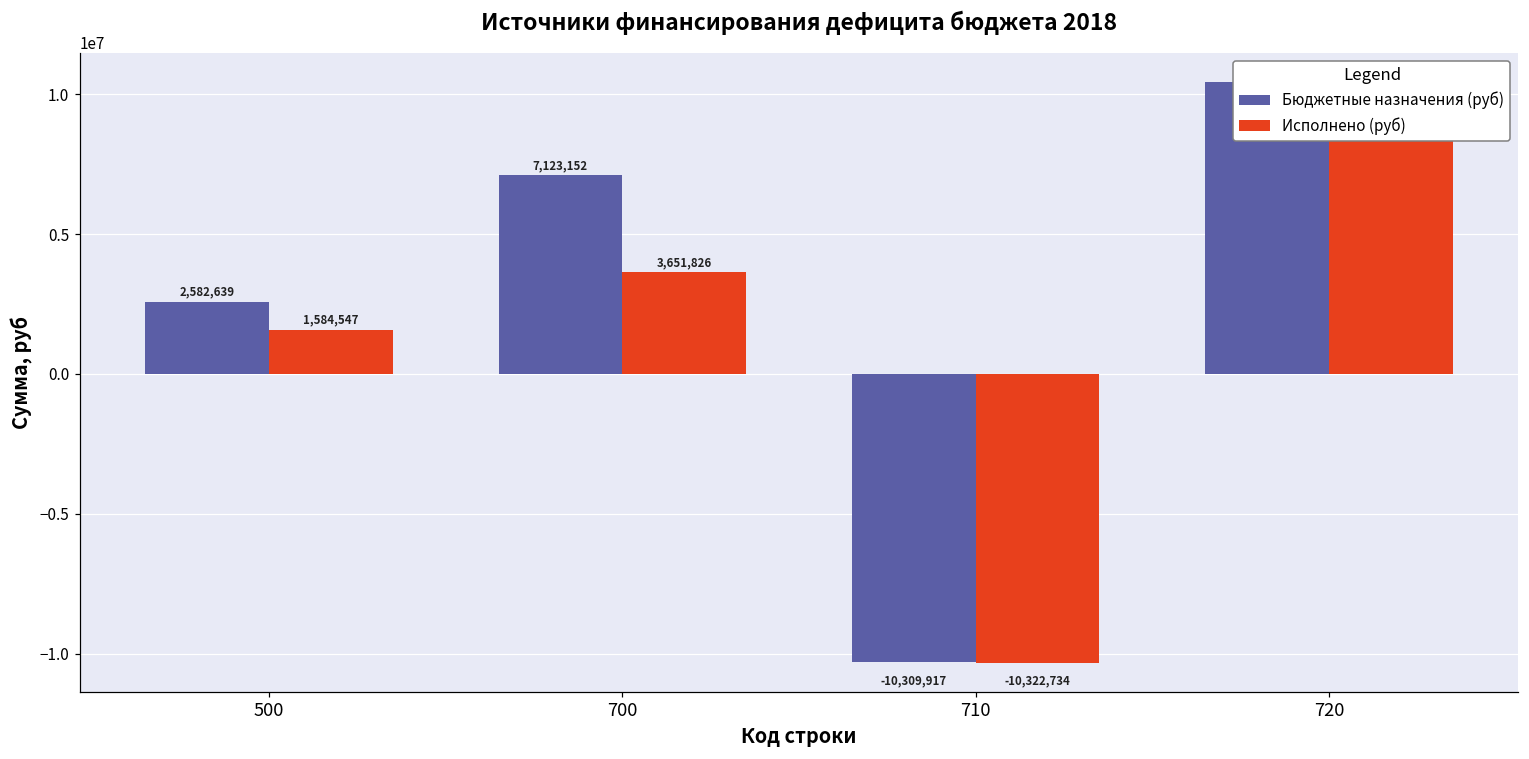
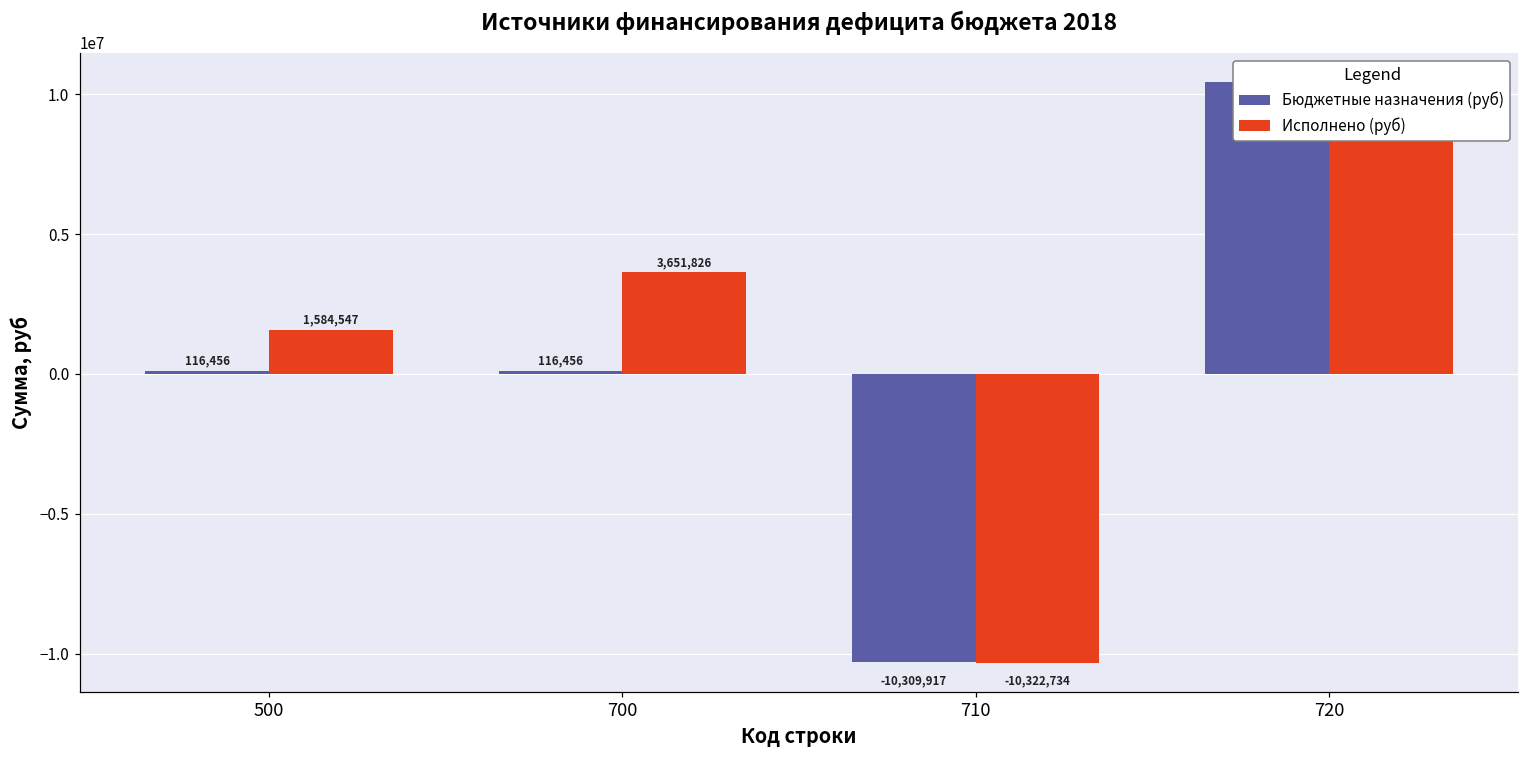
  {
    "Бюджетные назначения (руб)": {
-     "500": "2,582,639",
-     "700": "7,123,152",
+     "500": "116,456",
+     "700": "116,456",
      "710": "-10,309,917"
    },
    "Исполнено (руб)": {
      "500": "1,584,547",
      "700": "3,651,826",
      "710": "-10,322,734"
    }
  }
